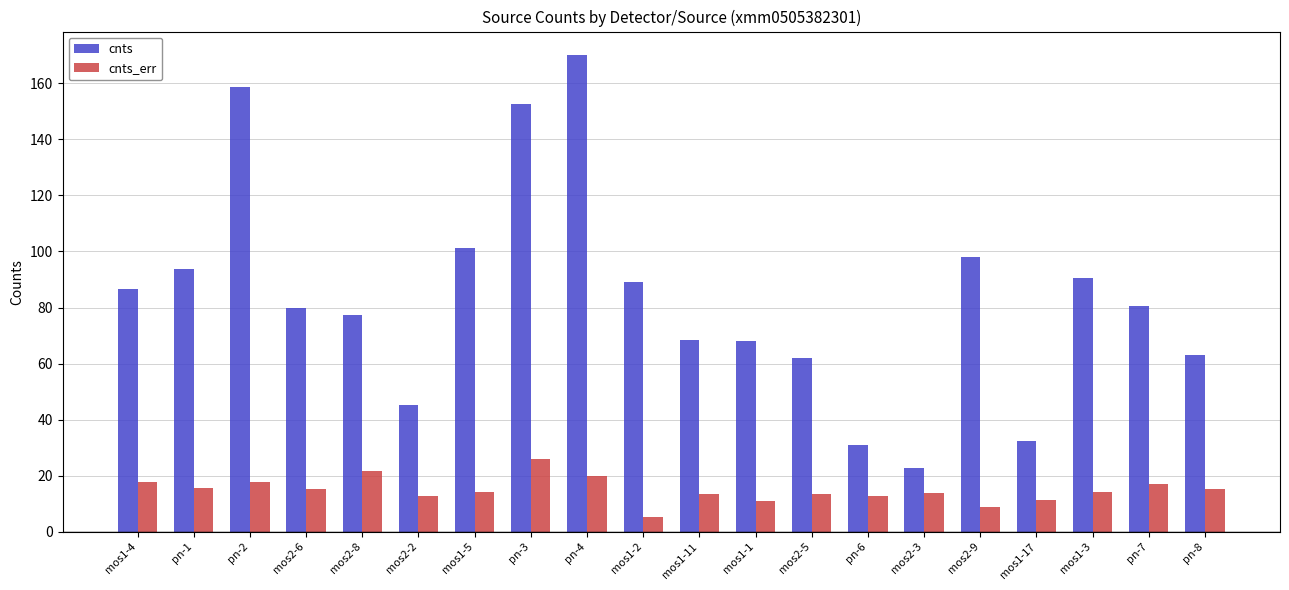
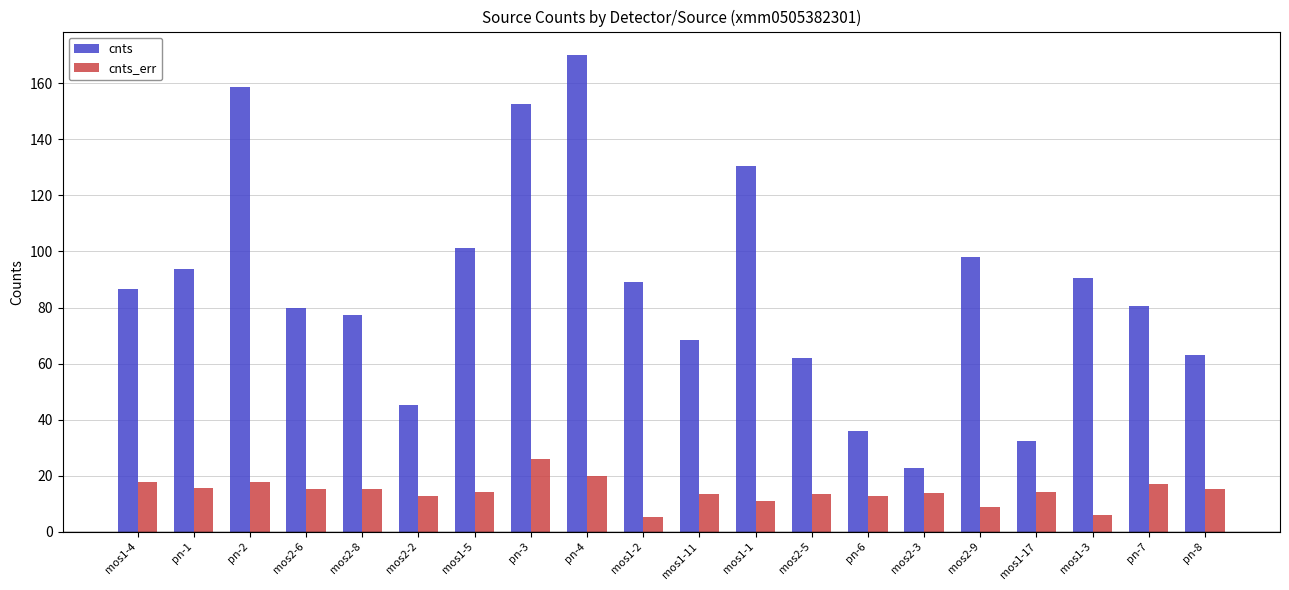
  {
    "cnts": {
      "mos1-4": 87,
      "pn-1": 94,
      "pn-2": 159,
      "mos2-6": 80,
      "mos2-8": 77,
      "mos2-2": 45,
      "mos1-5": 101,
      "pn-3": 153,
      "pn-4": 170,
      "mos1-2": 89,
      "mos1-11": 68,
-     "mos1-1": 68,
+     "mos1-1": 130,
      "mos2-5": 62,
-     "pn-6": 31,
+     "pn-6": 36,
      "mos2-3": 23,
      "mos2-9": 98,
      "mos1-17": 32,
      "mos1-3": 91,
      "pn-7": 81,
      "pn-8": 63
    },
    "cnts_err": {
      "mos1-4": 18,
      "pn-1": 16,
      "pn-2": 18,
      "mos2-6": 15,
-     "mos2-8": 22,
+     "mos2-8": 15,
      "mos2-2": 13,
      "mos1-5": 14,
      "pn-3": 26,
      "pn-4": 20,
      "mos1-2": 5,
      "mos1-11": 13,
      "mos1-1": 11,
      "mos2-5": 14,
      "pn-6": 13,
      "mos2-3": 14,
      "mos2-9": 9,
-     "mos1-17": 11,
-     "mos1-3": 14,
+     "mos1-17": 14,
+     "mos1-3": 6,
      "pn-7": 17,
      "pn-8": 15
    }
  }
